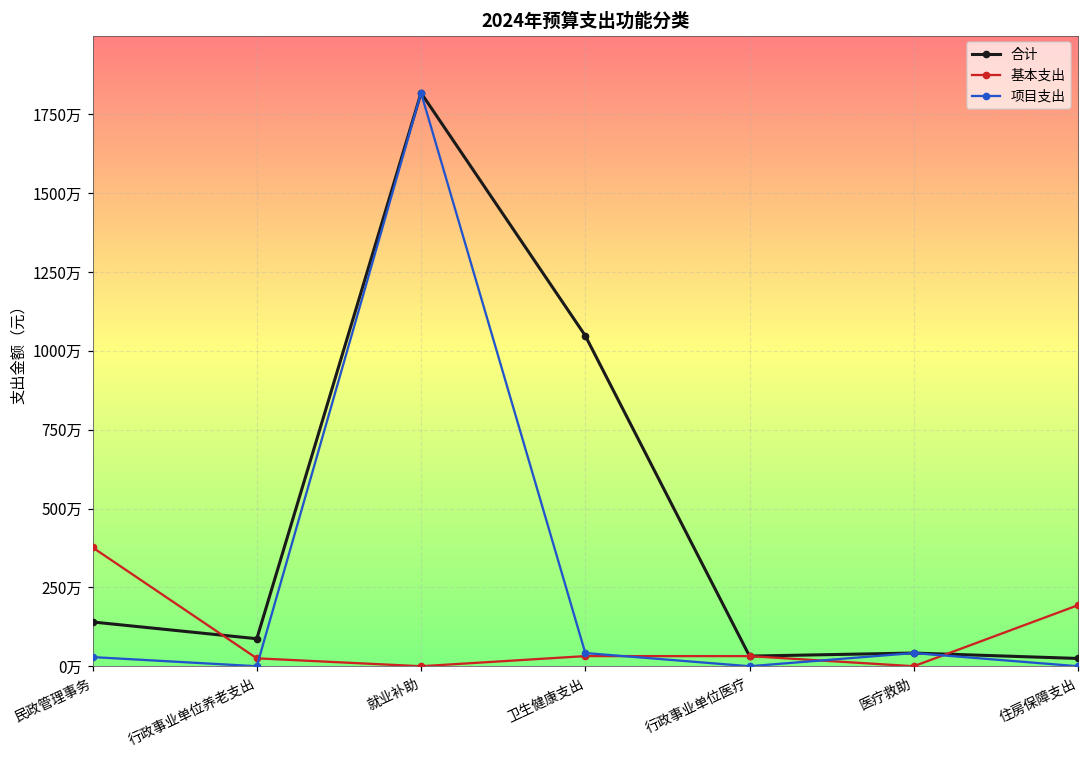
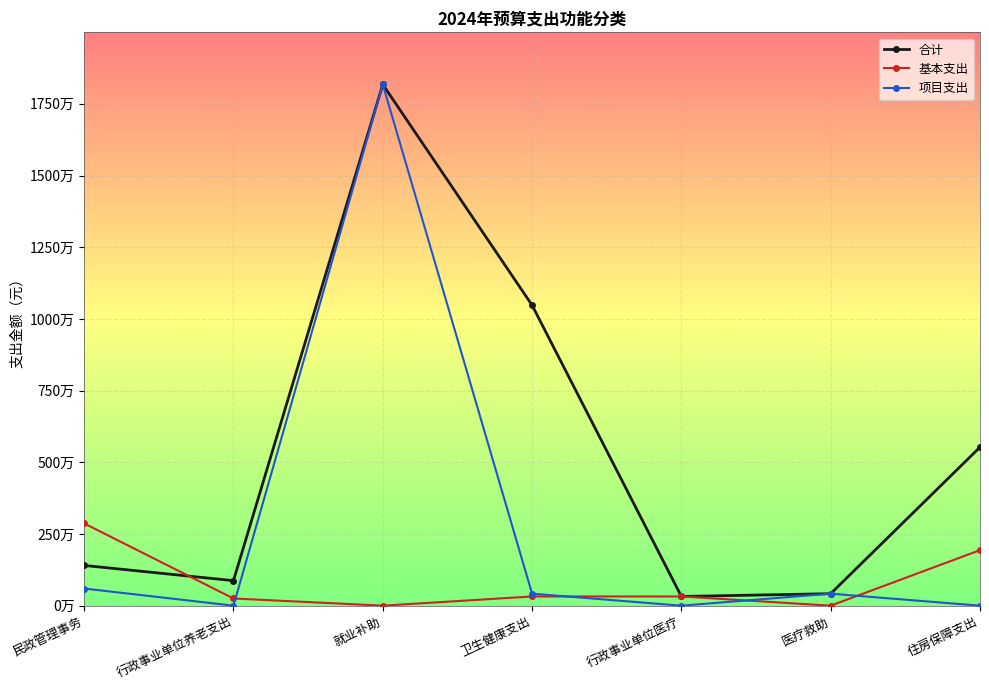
  {
    "合计": {
      "民政管理事务": "140万",
      "行政事业单位养老支出": "90万",
      "卫生健康支出": "1050万",
-     "住房保障支出": "20万"
+     "住房保障支出": "550万"
    },
    "基本支出": {
-     "民政管理事务": "380万",
+     "民政管理事务": "290万",
      "行政事业单位养老支出": "30万",
      "就业补助": "0万",
      "卫生健康支出": "30万",
      "医疗救助": "0万",
      "住房保障支出": "190万"
    },
    "项目支出": {
-     "民政管理事务": "30万",
+     "民政管理事务": "60万",
      "行政事业单位养老支出": "0万",
      "卫生健康支出": "40万",
      "行政事业单位医疗": "0万",
      "住房保障支出": "0万"
    }
  }
